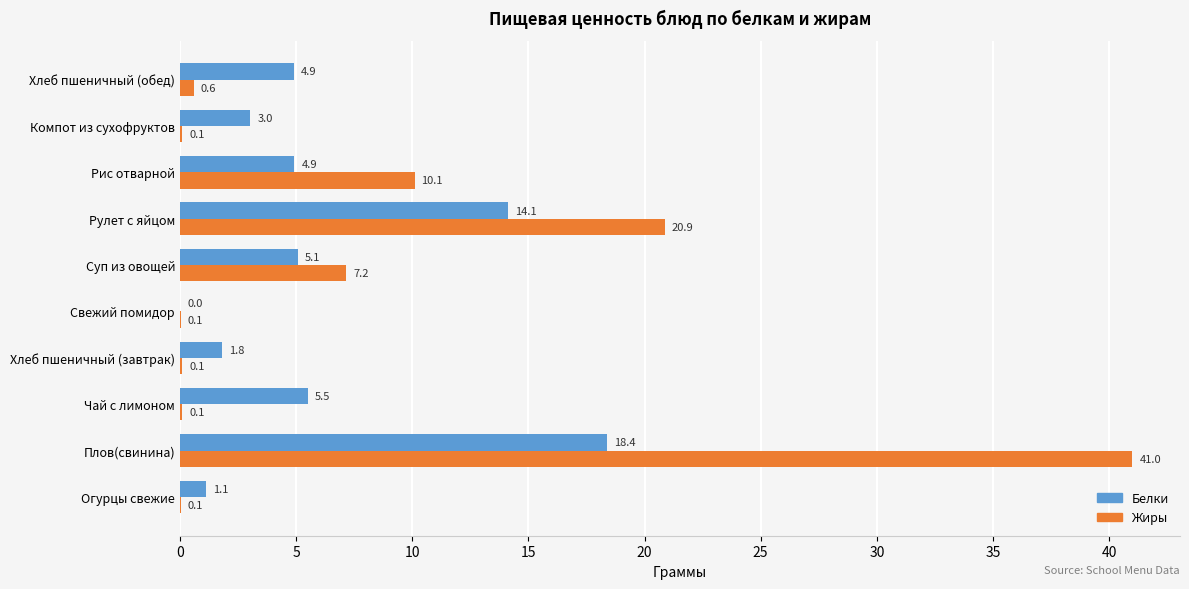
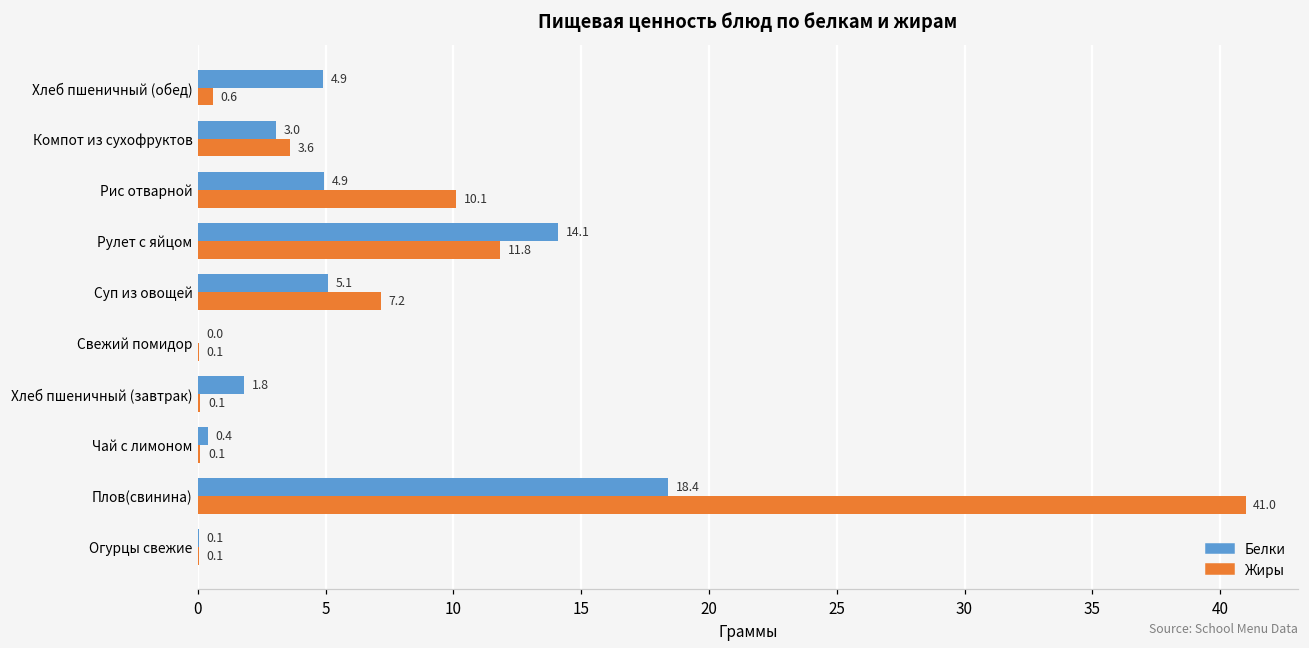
  {
    "Белки": {
      "Хлеб пшеничный (обед)": 4.9,
      "Компот из сухофруктов": 3.0,
      "Рис отварной": 4.9,
      "Рулет с яйцом": 14.1,
      "Суп из овощей": 5.1,
      "Свежий помидор": 0.0,
      "Хлеб пшеничный (завтрак)": 1.8,
-     "Чай с лимоном": 5.5,
+     "Чай с лимоном": 0.4,
      "Плов(свинина)": 18.4,
-     "Огурцы свежие": 1.1
+     "Огурцы свежие": 0.1
    },
    "Жиры": {
      "Хлеб пшеничный (обед)": 0.6,
-     "Компот из сухофруктов": 0.1,
+     "Компот из сухофруктов": 3.6,
      "Рис отварной": 10.1,
-     "Рулет с яйцом": 20.9,
+     "Рулет с яйцом": 11.8,
      "Суп из овощей": 7.2,
      "Свежий помидор": 0.1,
      "Хлеб пшеничный (завтрак)": 0.1,
      "Чай с лимоном": 0.1,
      "Плов(свинина)": 41.0,
      "Огурцы свежие": 0.1
    }
  }
